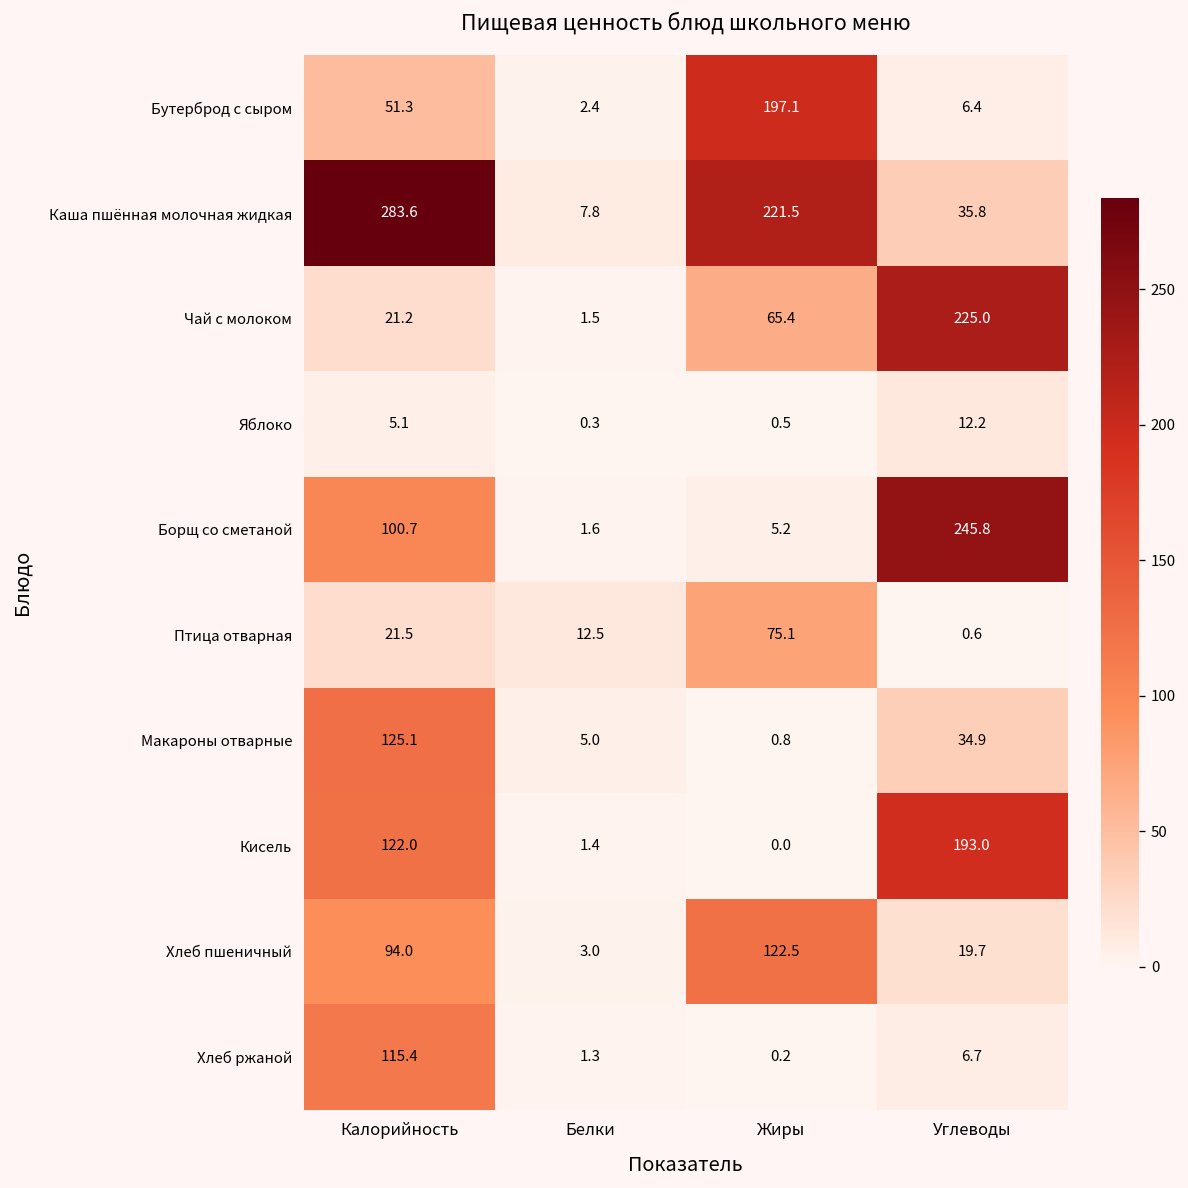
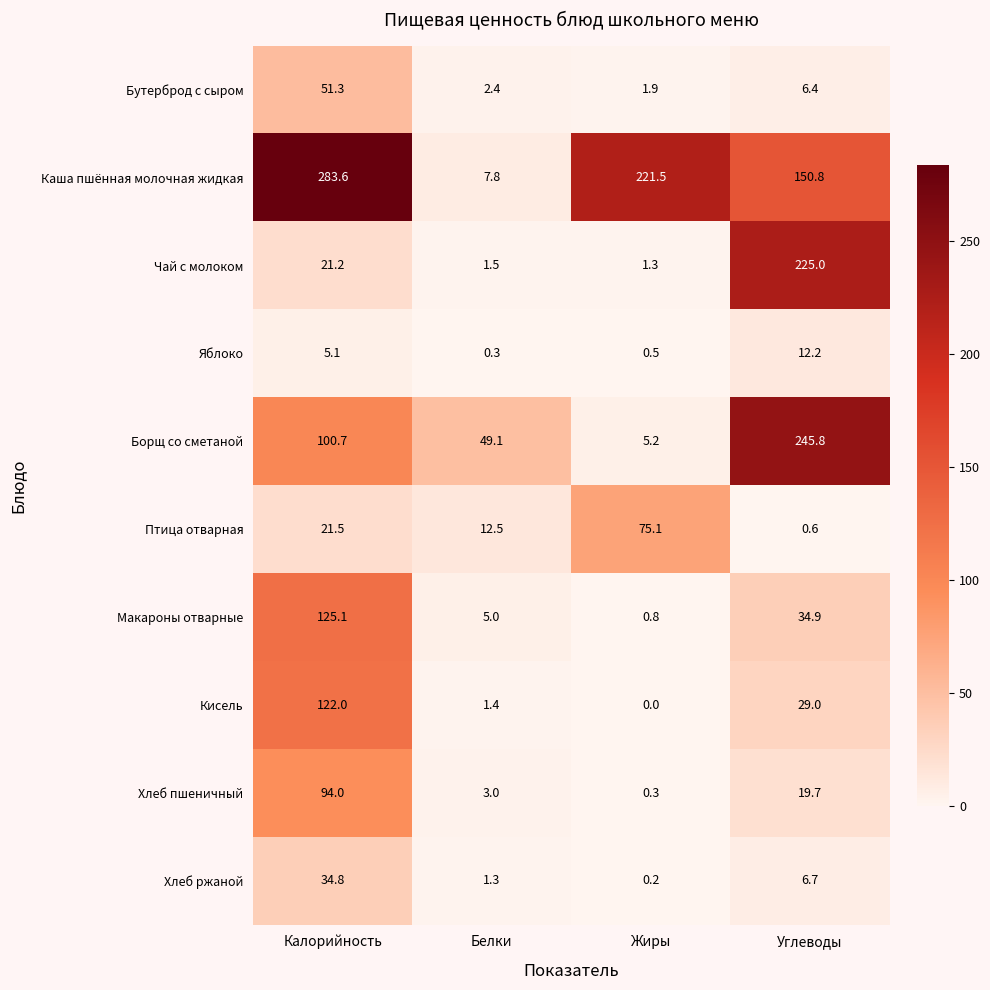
  {
    "Бутерброд с сыром": {
      "Калорийность": 51.3,
      "Белки": 2.4,
-     "Жиры": 197.1,
+     "Жиры": 1.9,
      "Углеводы": 6.4
    },
    "Каша пшённая молочная жидкая": {
      "Калорийность": 283.6,
      "Белки": 7.8,
      "Жиры": 221.5,
-     "Углеводы": 35.8
+     "Углеводы": 150.8
    },
    "Чай с молоком": {
      "Калорийность": 21.2,
      "Белки": 1.5,
-     "Жиры": 65.4,
+     "Жиры": 1.3,
      "Углеводы": 225.0
    },
    "Яблоко": {
      "Калорийность": 5.1,
      "Белки": 0.3,
      "Жиры": 0.5,
      "Углеводы": 12.2
    },
    "Борщ со сметаной": {
      "Калорийность": 100.7,
-     "Белки": 1.6,
+     "Белки": 49.1,
      "Жиры": 5.2,
      "Углеводы": 245.8
    },
    "Птица отварная": {
      "Калорийность": 21.5,
      "Белки": 12.5,
      "Жиры": 75.1,
      "Углеводы": 0.6
    },
    "Макароны отварные": {
      "Калорийность": 125.1,
      "Белки": 5.0,
      "Жиры": 0.8,
      "Углеводы": 34.9
    },
    "Кисель": {
      "Калорийность": 122.0,
      "Белки": 1.4,
      "Жиры": 0.0,
-     "Углеводы": 193.0
+     "Углеводы": 29.0
    },
    "Хлеб пшеничный": {
      "Калорийность": 94.0,
      "Белки": 3.0,
-     "Жиры": 122.5,
+     "Жиры": 0.3,
      "Углеводы": 19.7
    },
    "Хлеб ржаной": {
-     "Калорийность": 115.4,
+     "Калорийность": 34.8,
      "Белки": 1.3,
      "Жиры": 0.2,
      "Углеводы": 6.7
    }
  }
